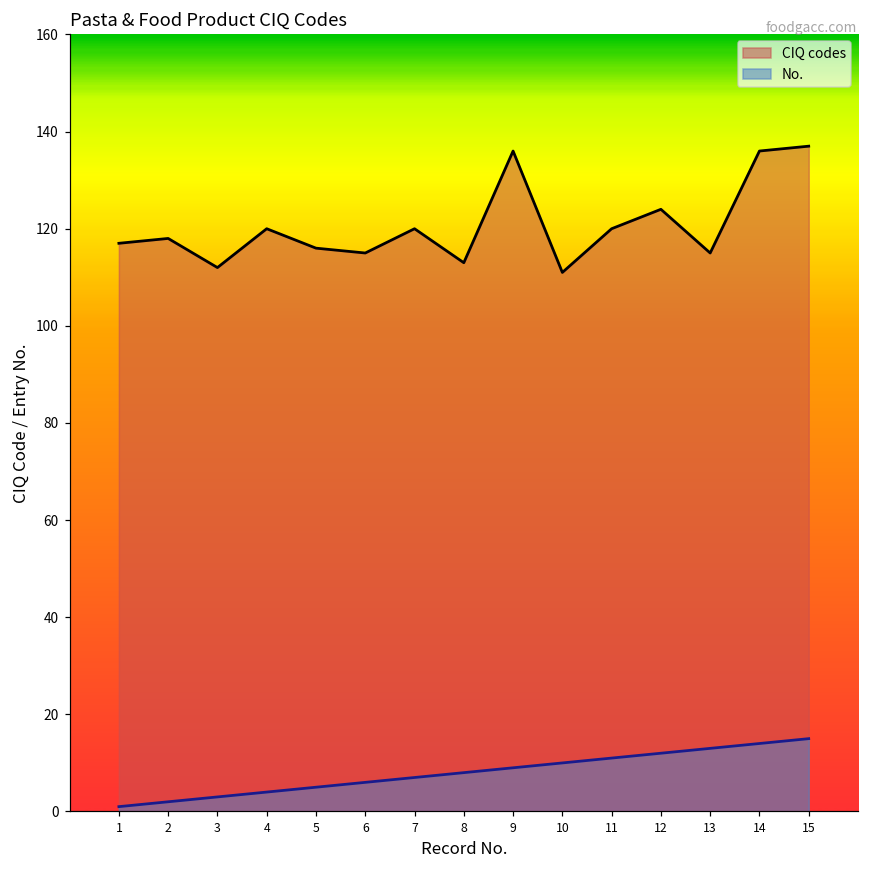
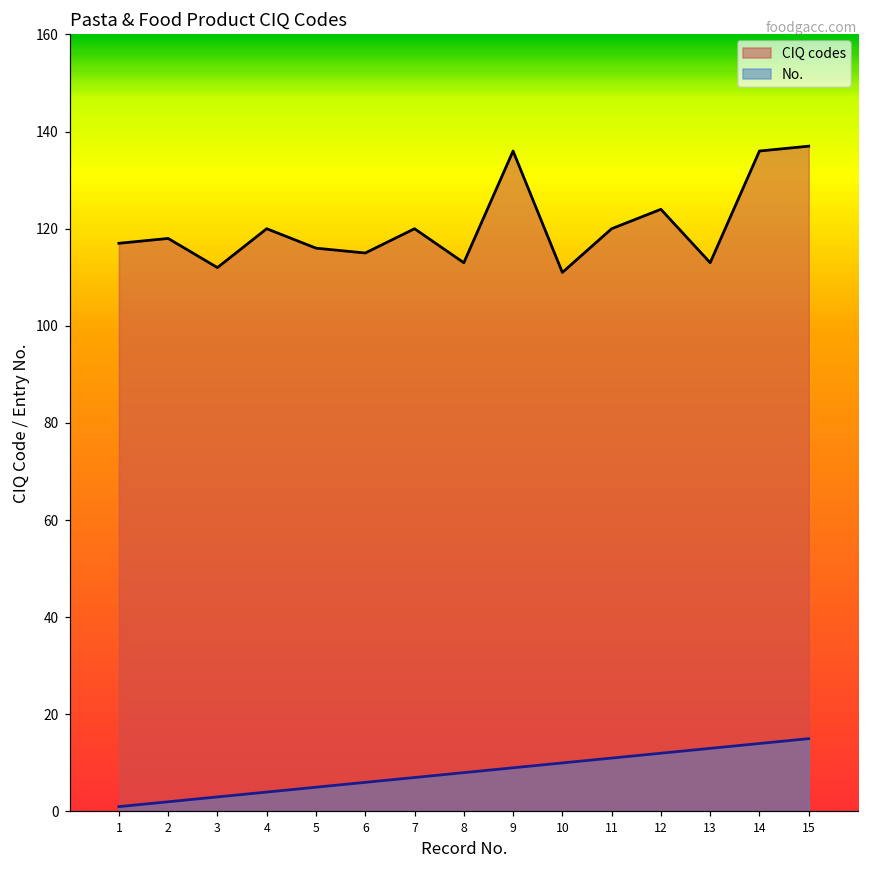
  {
    "CIQ codes": {
      "1": 117,
      "2": 118,
      "3": 112,
      "4": 120,
      "5": 116,
      "6": 115,
      "7": 120,
      "8": 113,
      "9": 136,
      "10": 111,
      "11": 120,
      "12": 124,
-     "13": 115,
+     "13": 113,
      "14": 136,
      "15": 137
    },
    "No.": {
      "1": 1,
      "2": 2,
      "3": 3,
      "4": 4,
      "5": 5,
      "6": 6,
      "7": 7,
      "8": 8,
      "9": 9,
      "10": 10,
      "11": 11,
      "12": 12,
      "13": 13,
      "14": 14,
      "15": 15
    }
  }
